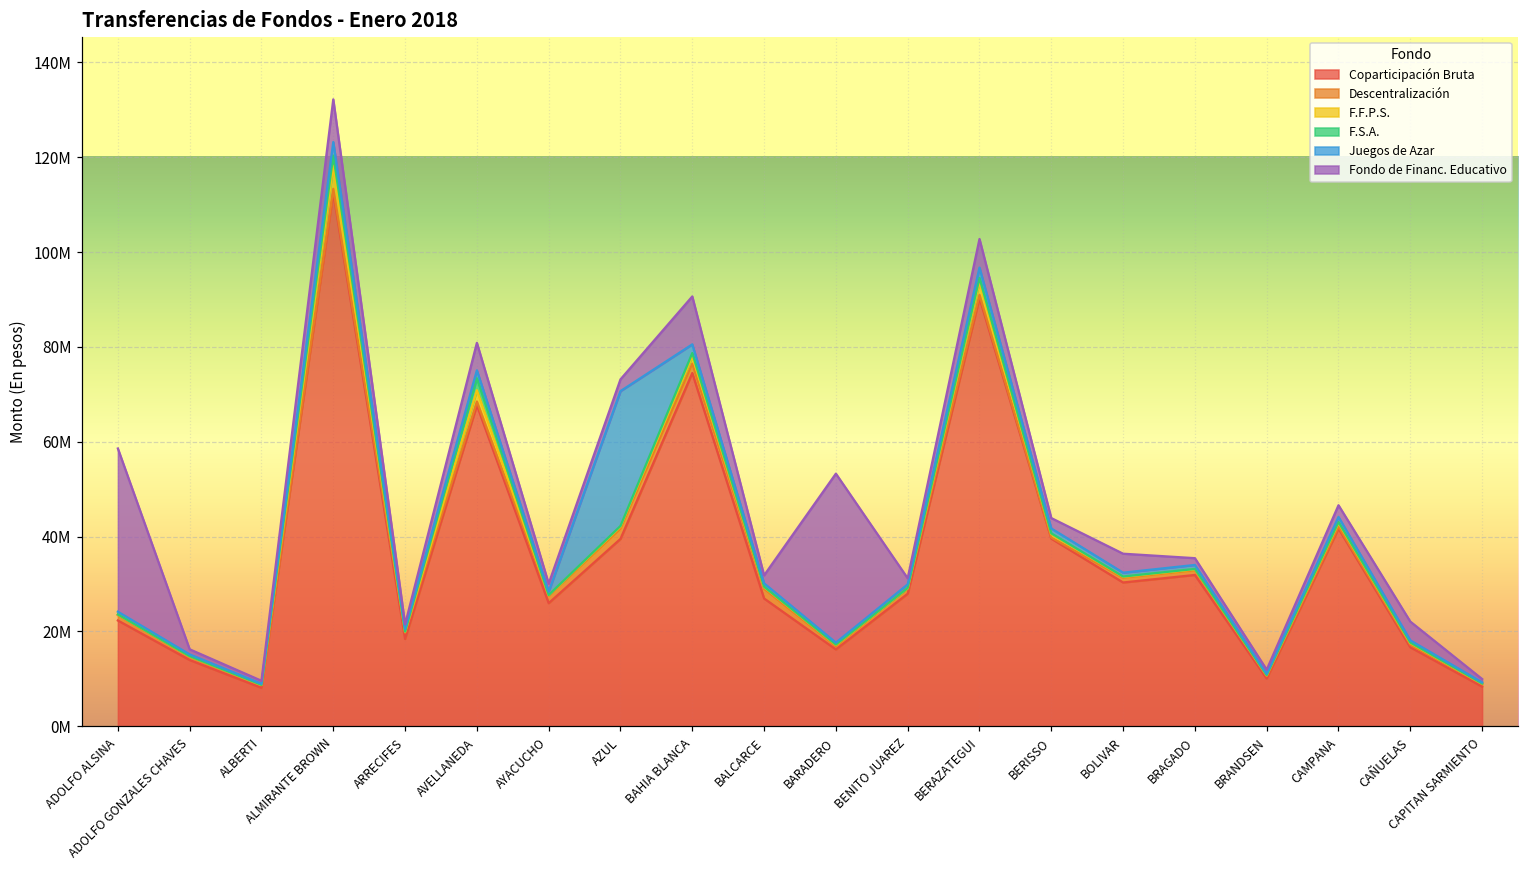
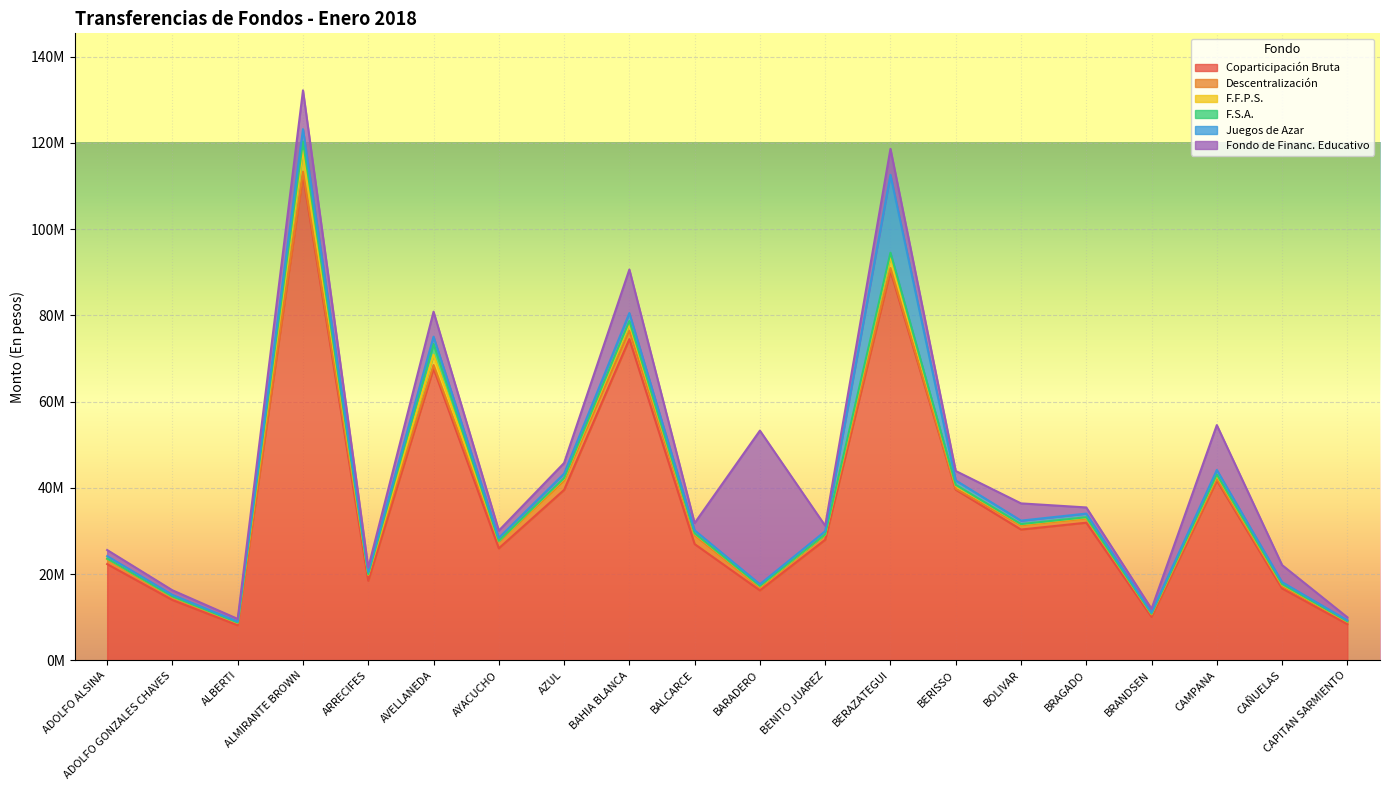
  {
    "F.F.P.S.": {
      "ALMIRANTE BROWN": 5000000,
      "AVELLANEDA": 2000000,
      "BAHIA BLANCA": 2000000,
      "BERAZATEGUI": 3000000
    },
    "F.S.A.": {
      "ALMIRANTE BROWN": 2000000,
      "AVELLANEDA": 3000000,
      "BAHIA BLANCA": 1000000,
      "BERAZATEGUI": 1000000
    },
    "Juegos de Azar": {
      "ALMIRANTE BROWN": 3000000,
      "AVELLANEDA": 2000000,
      "AYACUCHO": 1000000,
-     "AZUL": 28000000,
+     "AZUL": 1000000,
      "BAHIA BLANCA": 2000000,
      "BALCARCE": 1000000,
      "BENITO JUAREZ": 1000000,
-     "BERAZATEGUI": 2000000,
+     "BERAZATEGUI": 18000000,
      "BERISSO": 1000000,
      "BOLIVAR": 1000000,
      "BRAGADO": 1000000,
      "CAMPANA": 1000000
    },
    "Fondo de Financ. Educativo": {
-     "ADOLFO ALSINA": 34000000,
+     "ADOLFO ALSINA": 1000000,
      "ADOLFO GONZALES CHAVES": 1000000,
      "ALBERTI": 1000000,
      "ALMIRANTE BROWN": 9000000,
      "ARRECIFES": 1000000,
      "AVELLANEDA": 6000000,
      "AYACUCHO": 2000000,
      "AZUL": 2000000,
      "BAHIA BLANCA": 10000000,
      "BALCARCE": 2000000,
      "BARADERO": 36000000,
      "BENITO JUAREZ": 1000000,
      "BERAZATEGUI": 6000000,
      "BERISSO": 2000000,
      "BOLIVAR": 4000000,
      "BRAGADO": 1000000,
      "BRANDSEN": 1000000,
-     "CAMPANA": 2000000,
+     "CAMPANA": 10000000,
      "CAÑUELAS": 4000000,
      "CAPITAN SARMIENTO": 1000000
    }
  }
